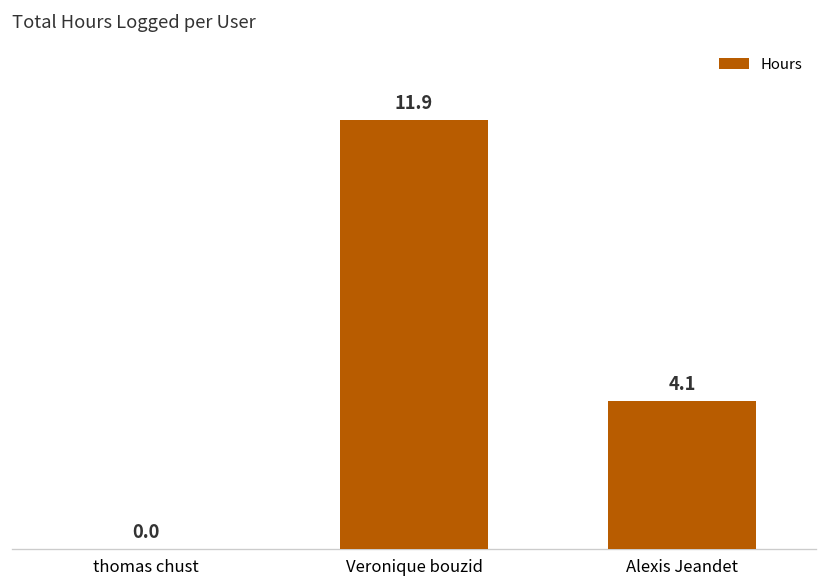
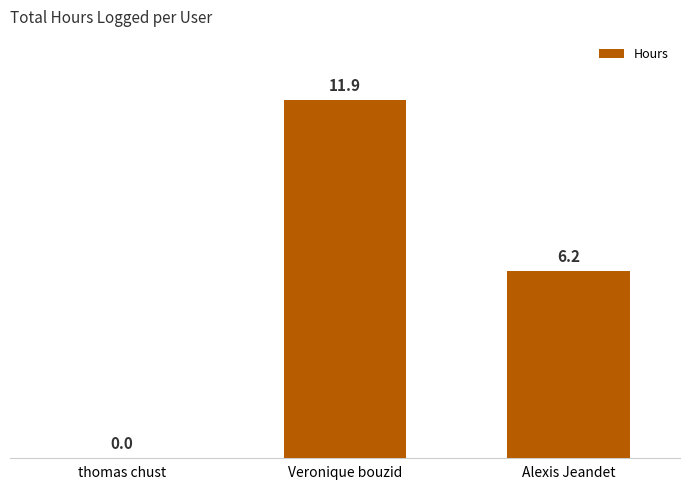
  {
    "thomas chust": 0.0,
    "Veronique bouzid": 11.9,
-   "Alexis Jeandet": 4.1
+   "Alexis Jeandet": 6.2
  }
